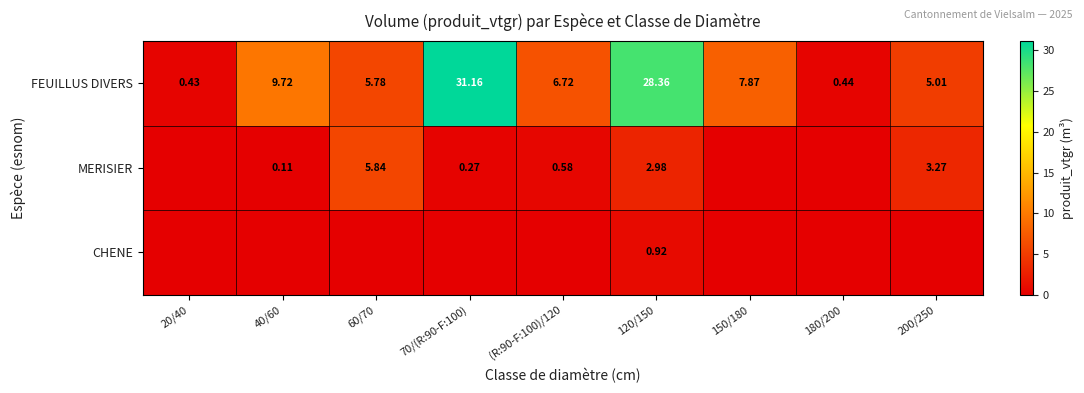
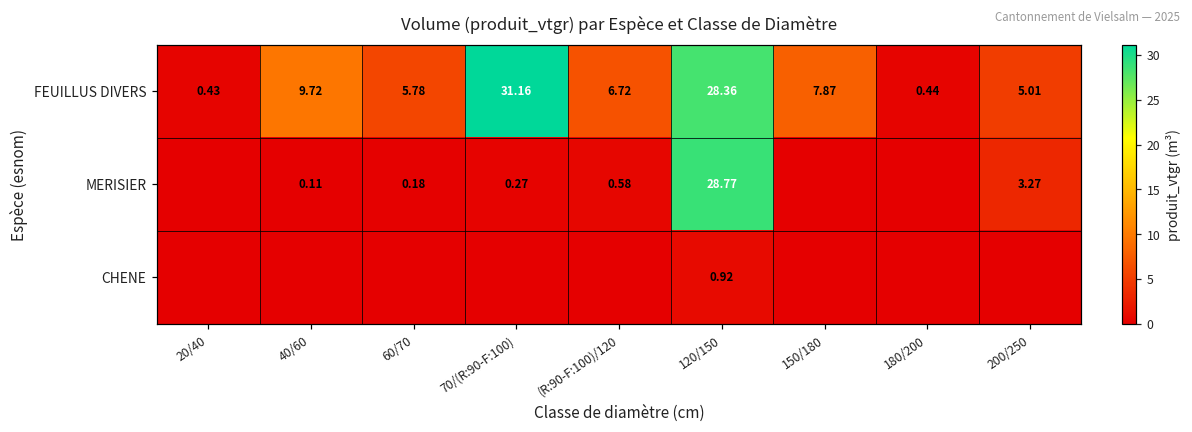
  {
    "FEUILLUS DIVERS": {
      "20/40": 0.43,
      "40/60": 9.72,
      "60/70": 5.78,
      "70/(R:90-F:100)": 31.16,
      "(R:90-F:100)/120": 6.72,
      "120/150": 28.36,
      "150/180": 7.87,
      "180/200": 0.44,
      "200/250": 5.01
    },
    "MERISIER": {
      "40/60": 0.11,
-     "60/70": 5.84,
+     "60/70": 0.18,
      "70/(R:90-F:100)": 0.27,
      "(R:90-F:100)/120": 0.58,
-     "120/150": 2.98,
+     "120/150": 28.77,
      "200/250": 3.27
    },
    "CHENE": {
      "120/150": 0.92
    }
  }
